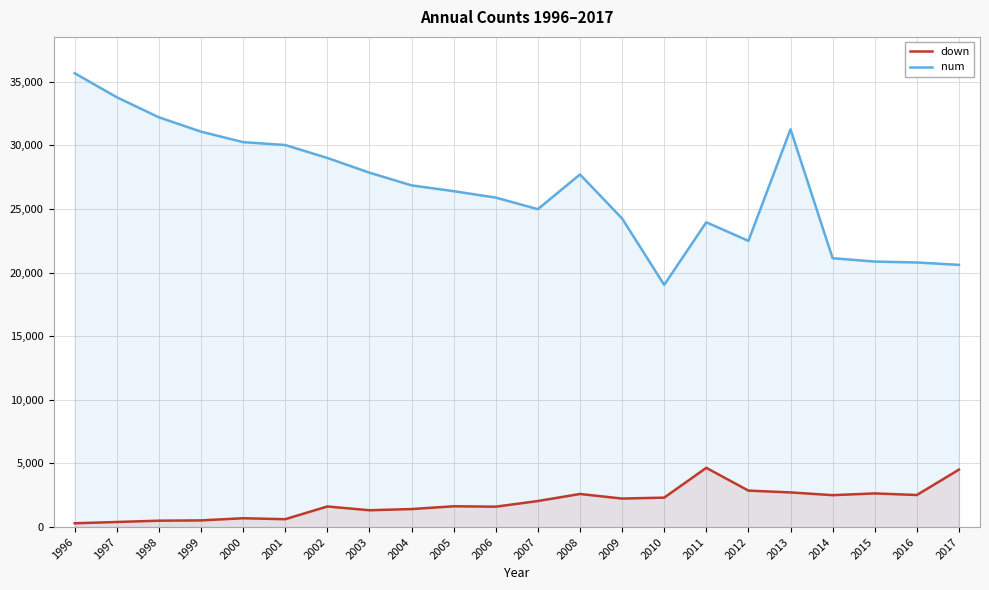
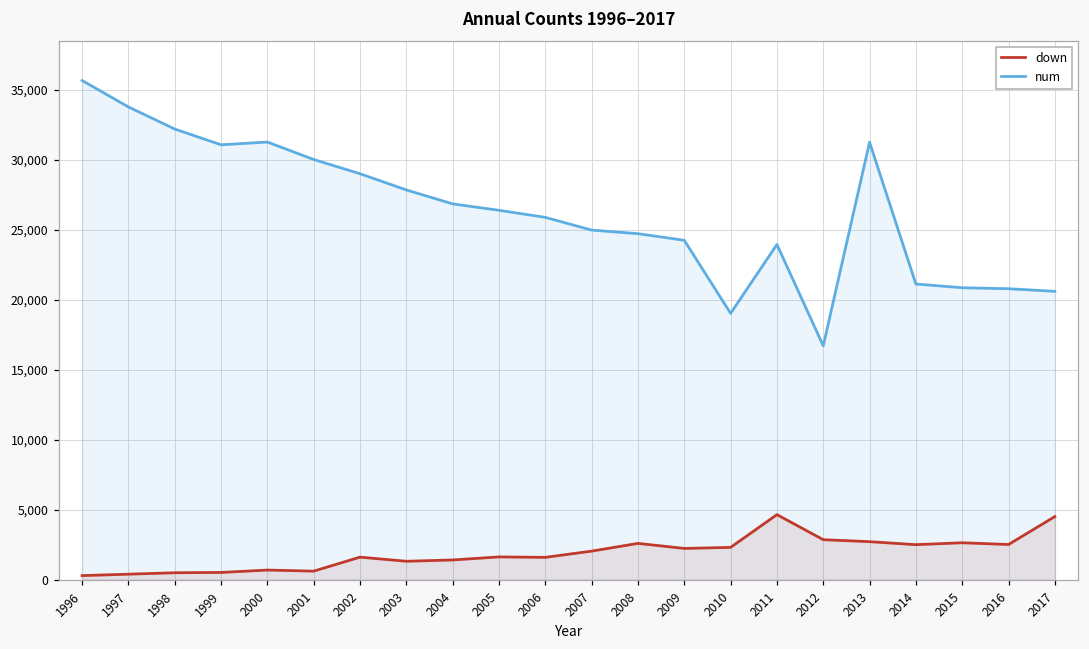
  {
    "down": {
      "1996": "300",
      "1997": "400",
      "1998": "500",
      "1999": "500",
      "2000": "700",
      "2001": "600",
      "2002": "1,600",
      "2003": "1,300",
      "2004": "1,400",
      "2005": "1,600",
      "2006": "1,600",
      "2007": "2,000",
      "2008": "2,600",
      "2009": "2,200",
      "2010": "2,300",
      "2011": "4,700",
      "2012": "2,900",
      "2013": "2,700",
      "2014": "2,500",
      "2015": "2,600",
      "2016": "2,500",
      "2017": "4,500"
    },
    "num": {
      "1996": "35,700",
      "1997": "33,800",
      "1998": "32,200",
      "1999": "31,100",
-     "2000": "30,300",
+     "2000": "31,300",
      "2001": "30,000",
      "2002": "29,000",
      "2003": "27,900",
      "2004": "26,900",
      "2005": "26,400",
      "2006": "25,900",
      "2007": "25,000",
-     "2008": "27,700",
+     "2008": "24,700",
      "2009": "24,300",
      "2010": "19,000",
      "2011": "24,000",
-     "2012": "22,500",
+     "2012": "16,700",
      "2013": "31,300",
      "2014": "21,100",
      "2015": "20,900",
      "2016": "20,800",
      "2017": "20,600"
    }
  }
